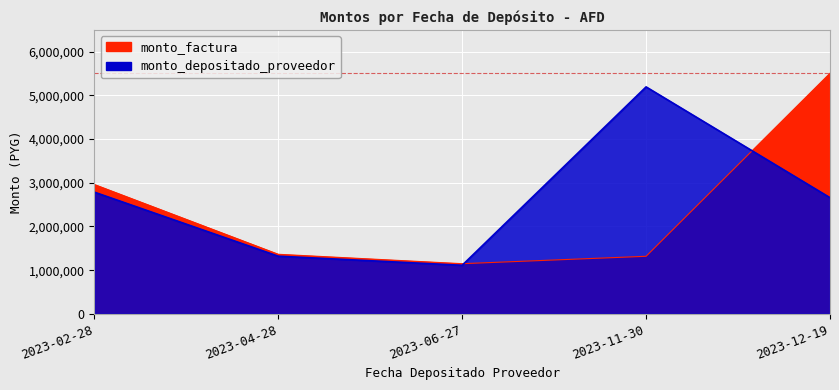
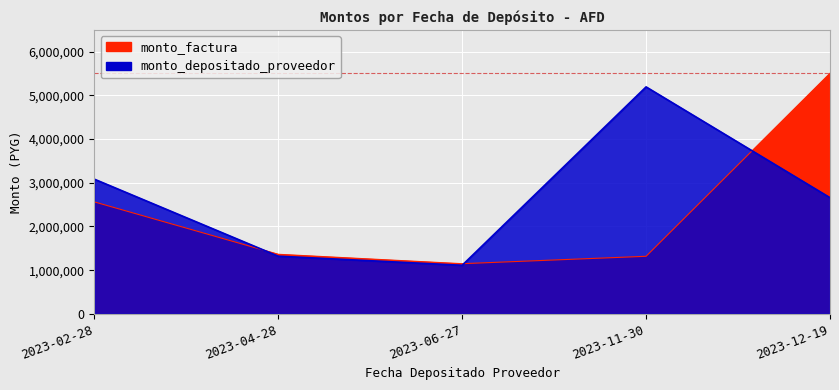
  {
    "monto_factura": {
-     "2023-02-28": "3,000,000",
+     "2023-02-28": "2,600,000",
      "2023-11-30": "1,300,000",
      "2023-12-19": "5,500,000"
    },
    "monto_depositado_proveedor": {
-     "2023-02-28": "2,800,000",
+     "2023-02-28": "3,100,000",
      "2023-11-30": "5,200,000",
      "2023-12-19": "2,700,000"
    }
  }
